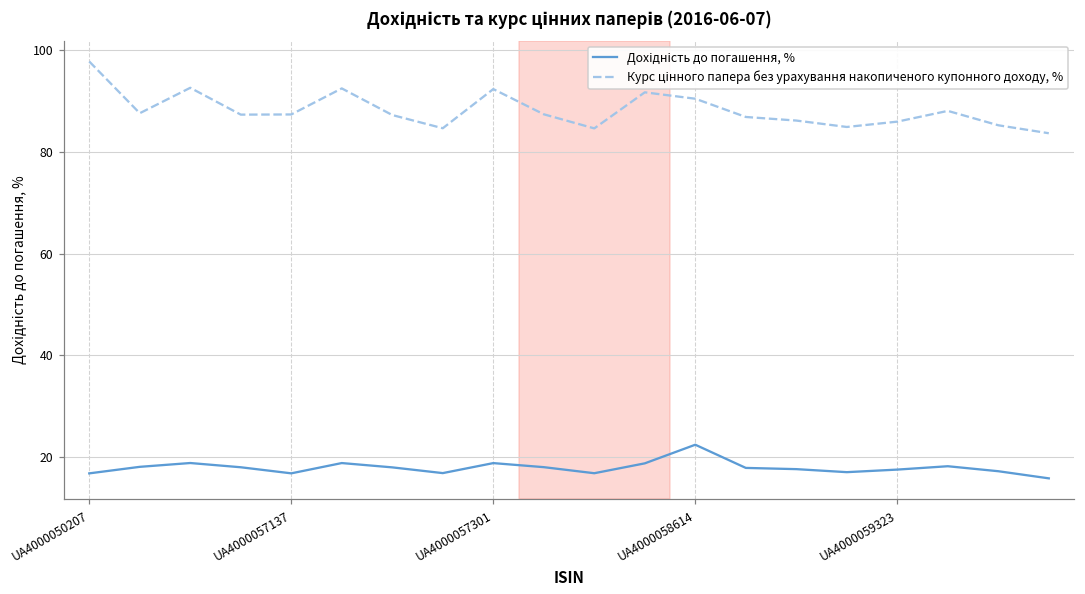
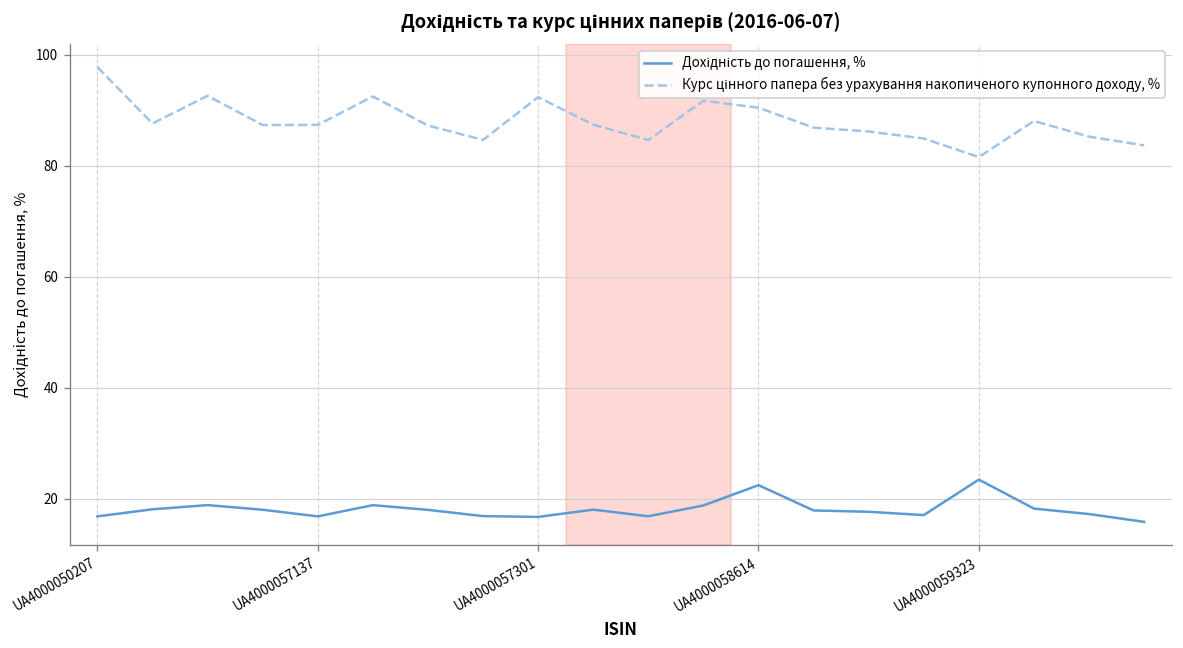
  {
    "Дохідність до погашення, %": {
      "UA4000050207": 17,
      "UA4000057137": 17,
-     "UA4000057301": 19,
+     "UA4000057301": 17,
      "UA4000058614": 22,
-     "UA4000059323": 18
+     "UA4000059323": 23
    },
    "Курс цінного папера без урахування накопиченого купонного доходу, %": {
      "UA4000050207": 98,
      "UA4000057137": 87,
      "UA4000057301": 92,
      "UA4000058614": 90,
-     "UA4000059323": 86
+     "UA4000059323": 82
    }
  }
